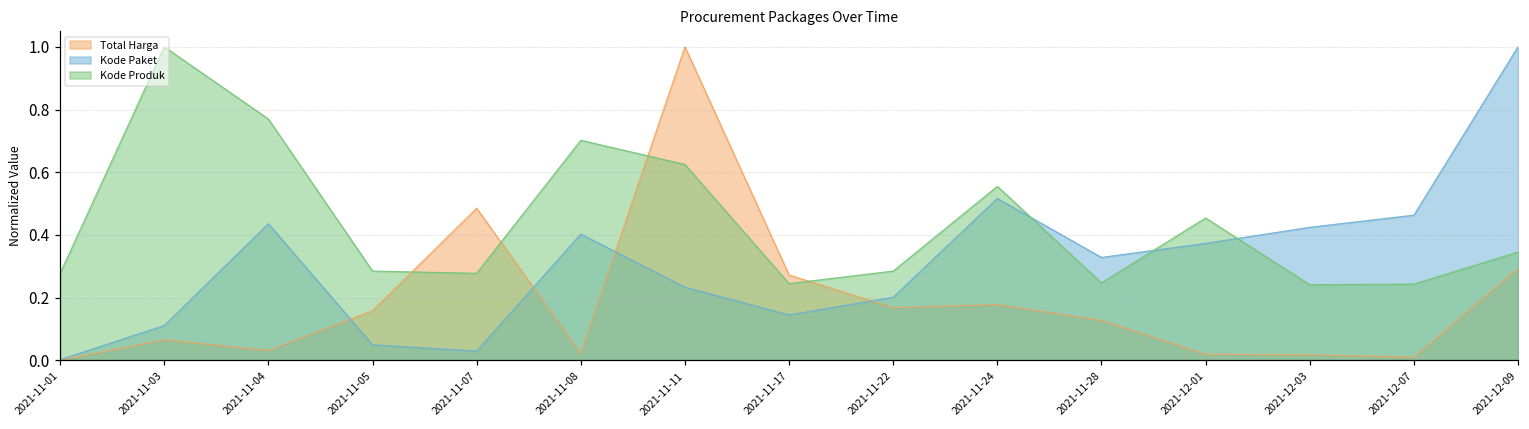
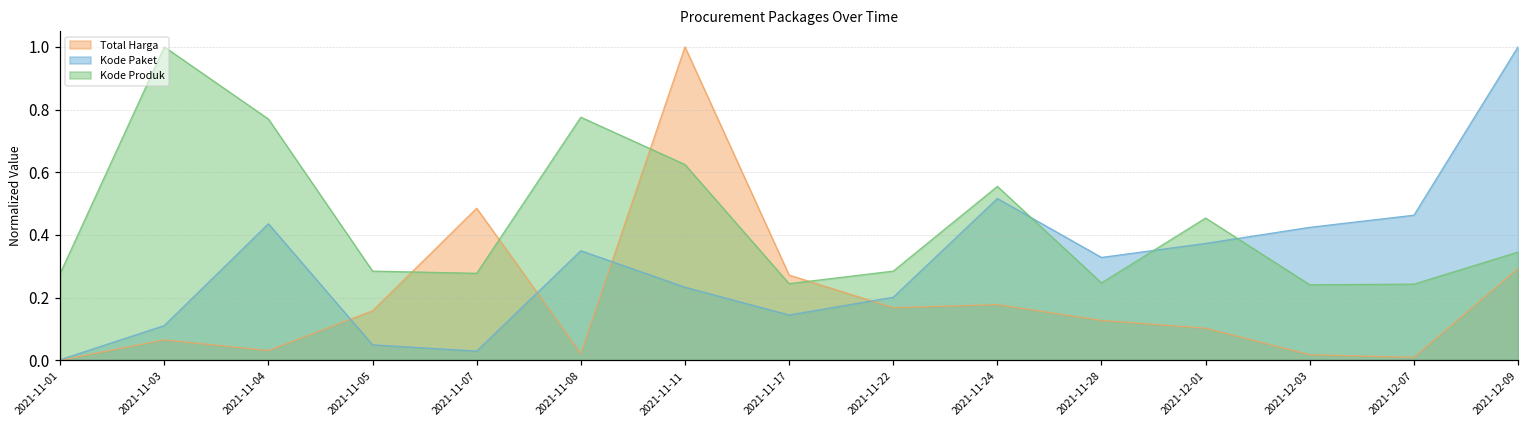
  {
    "Total Harga": {
      "2021-11-03": 0.07,
      "2021-11-04": 0.03,
      "2021-11-05": 0.16,
      "2021-11-07": 0.49,
      "2021-11-08": 0.02,
      "2021-11-11": 1.00,
      "2021-11-17": 0.27,
      "2021-11-22": 0.17,
      "2021-11-24": 0.18,
      "2021-11-28": 0.13,
-     "2021-12-01": 0.02,
+     "2021-12-01": 0.10,
      "2021-12-03": 0.02,
      "2021-12-07": 0.01,
      "2021-12-09": 0.29
    },
    "Kode Paket": {
      "2021-11-03": 0.11,
      "2021-11-04": 0.44,
      "2021-11-05": 0.05,
      "2021-11-07": 0.03,
-     "2021-11-08": 0.40,
+     "2021-11-08": 0.35,
      "2021-11-11": 0.23,
      "2021-11-17": 0.14,
      "2021-11-22": 0.20,
      "2021-11-24": 0.52,
      "2021-11-28": 0.33,
      "2021-12-01": 0.37,
      "2021-12-03": 0.42,
      "2021-12-07": 0.46,
      "2021-12-09": 1.00
    },
    "Kode Produk": {
      "2021-11-01": 0.28,
      "2021-11-04": 0.77,
      "2021-11-05": 0.28,
      "2021-11-07": 0.28,
-     "2021-11-08": 0.70,
+     "2021-11-08": 0.78,
      "2021-11-11": 0.62,
      "2021-11-17": 0.24,
      "2021-11-22": 0.28,
      "2021-11-24": 0.55,
      "2021-11-28": 0.25,
      "2021-12-01": 0.45,
      "2021-12-03": 0.24,
      "2021-12-07": 0.24,
      "2021-12-09": 0.35
    }
  }
